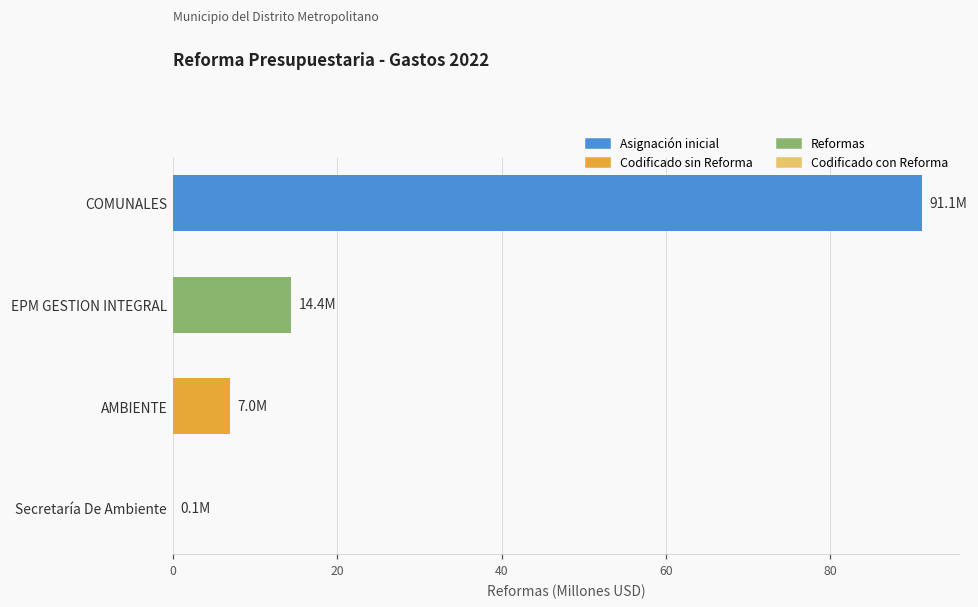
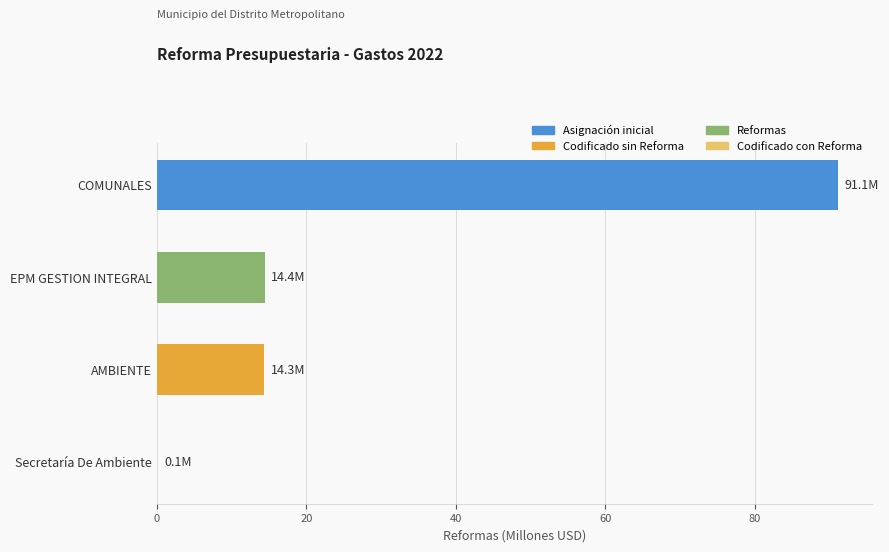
  {
    "COMUNALES": "91.1M",
    "EPM GESTION INTEGRAL": "14.4M",
-   "AMBIENTE": "7.0M",
+   "AMBIENTE": "14.3M",
    "Secretaría De Ambiente": "0.1M"
  }
